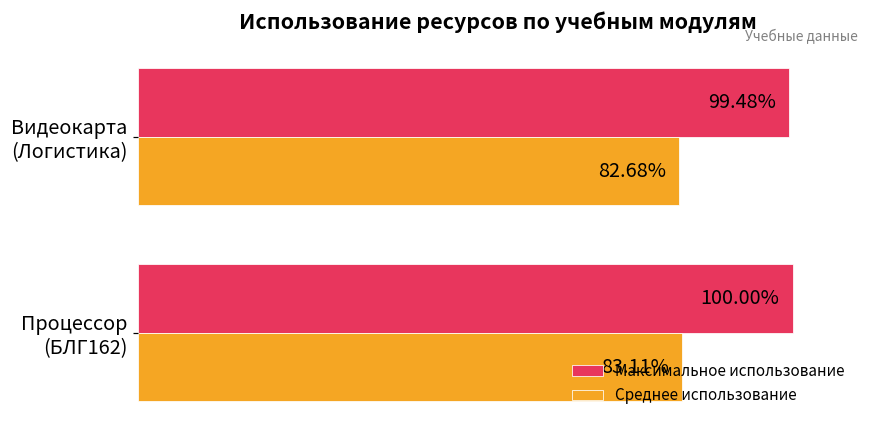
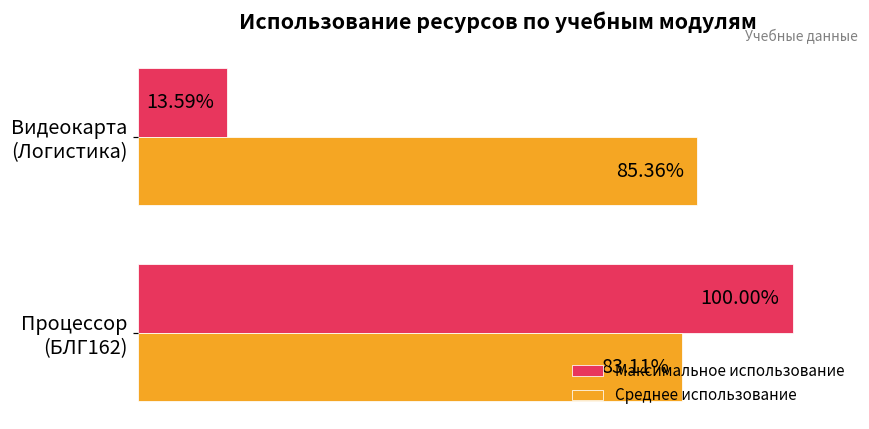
  {
    "Максимальное использование": {
-     "Видеокарта (Логистика)": "99.48%",
+     "Видеокарта (Логистика)": "13.59%",
      "Процессор (БЛГ162)": "100.00%"
    },
    "Среднее использование": {
-     "Видеокарта (Логистика)": "82.68%"
+     "Видеокарта (Логистика)": "85.36%"
    }
  }
